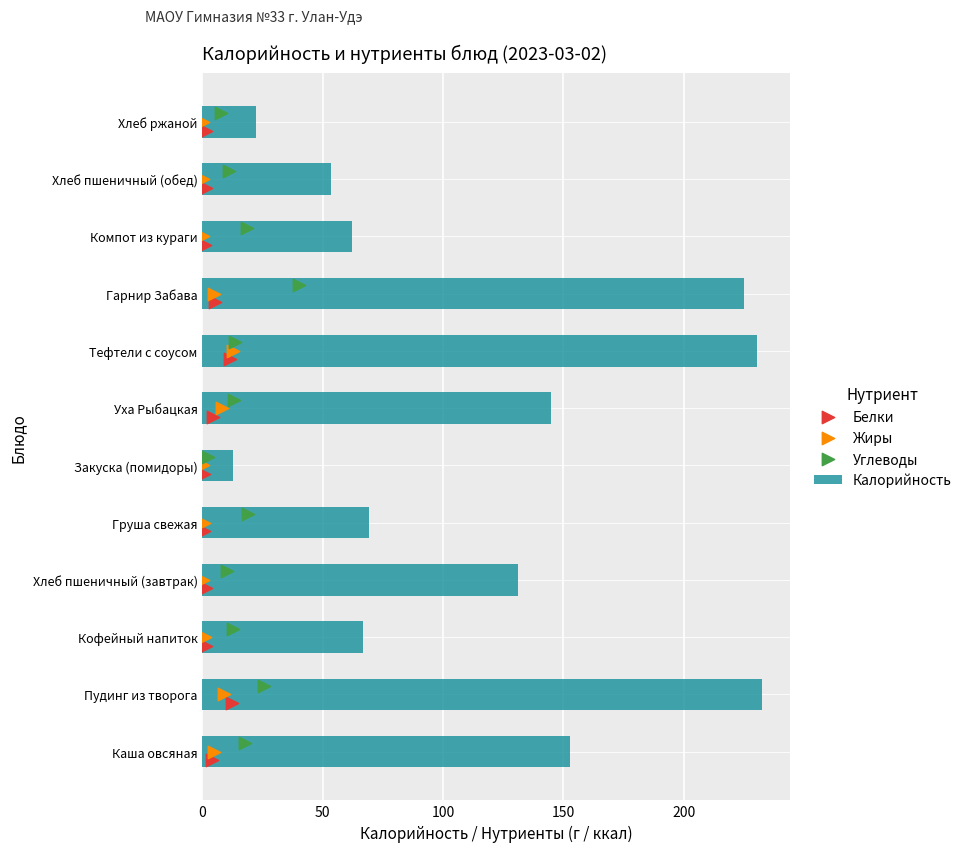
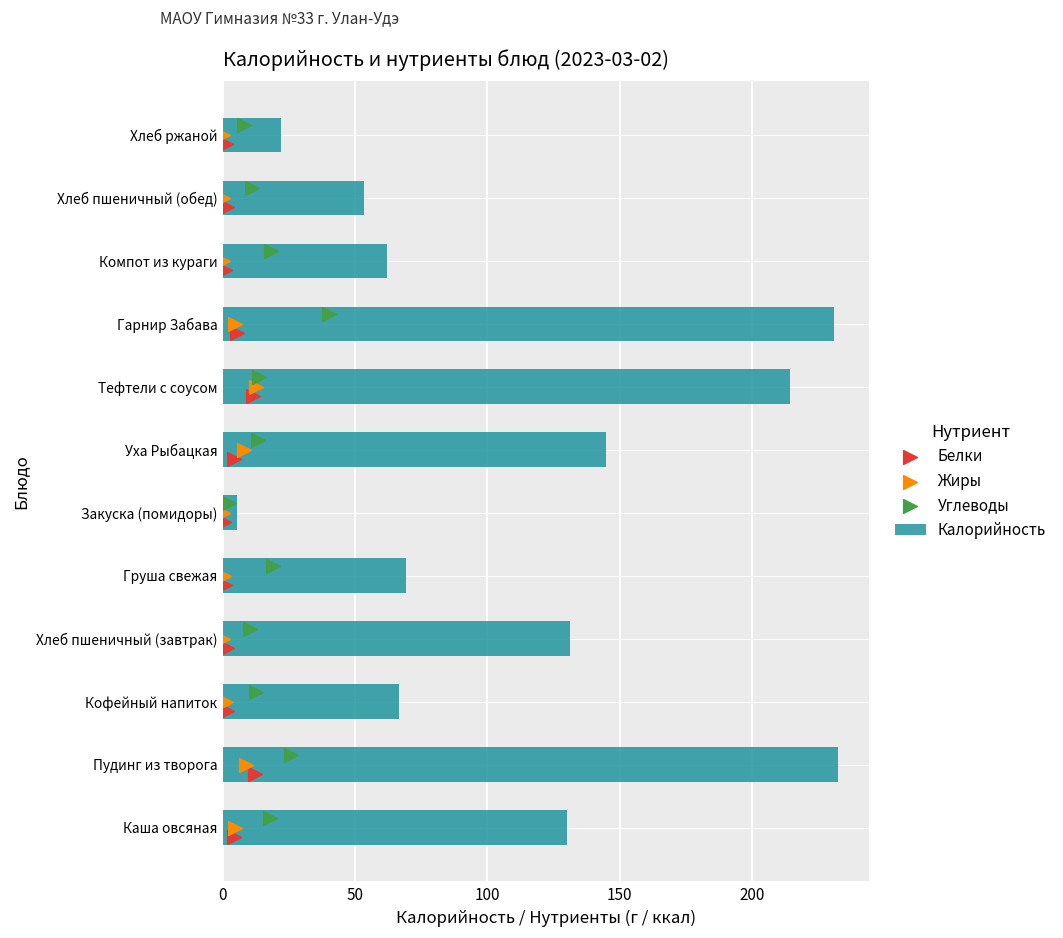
  {
    "Калорийность": {
      "Хлеб ржаной": 22,
      "Хлеб пшеничный (обед)": 53,
      "Компот из кураги": 62,
-     "Гарнир Забава": 225,
-     "Тефтели с соусом": 230,
+     "Гарнир Забава": 231,
+     "Тефтели с соусом": 214,
      "Уха Рыбацкая": 145,
-     "Закуска (помидоры)": 13,
+     "Закуска (помидоры)": 5,
      "Груша свежая": 69,
      "Хлеб пшеничный (завтрак)": 131,
      "Кофейный напиток": 67,
      "Пудинг из творога": 232,
-     "Каша овсяная": 153
+     "Каша овсяная": 130
    }
  }
